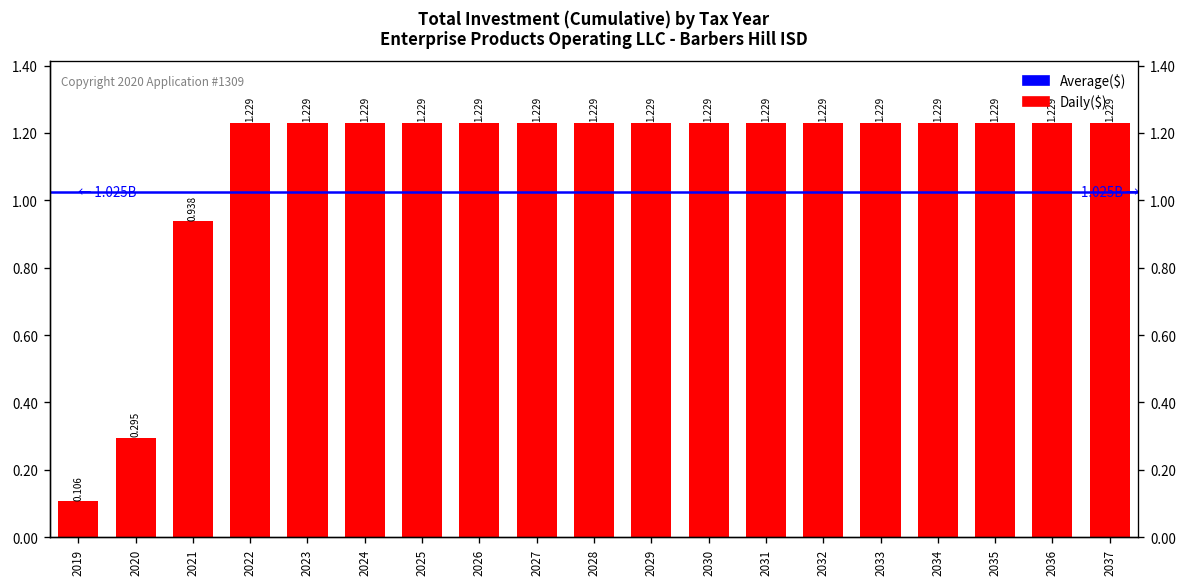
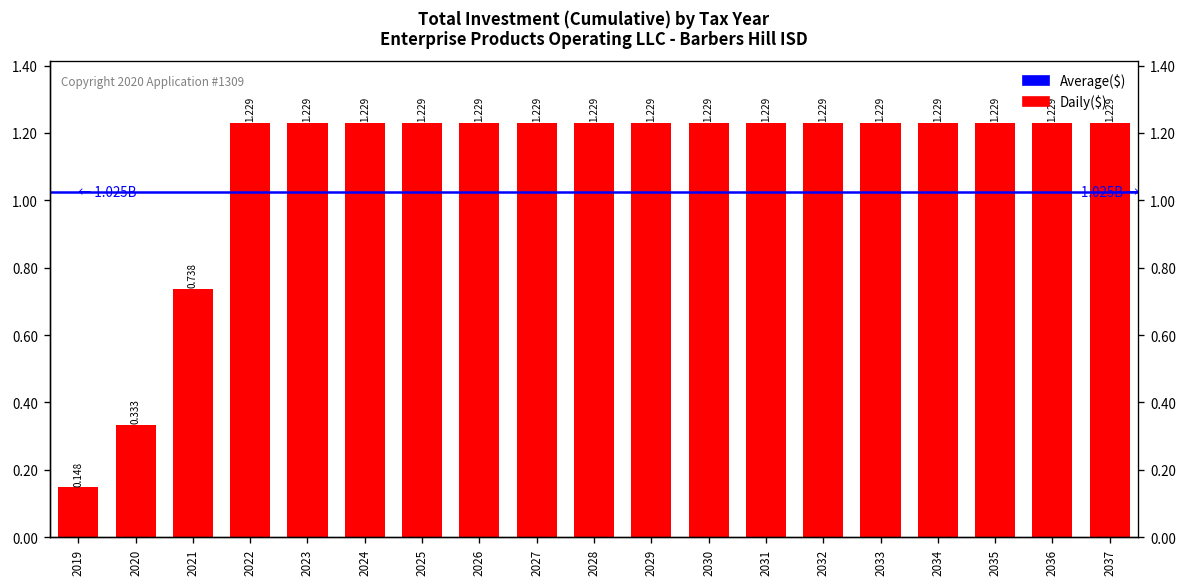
  {
-   "2019": 0.106,
-   "2020": 0.295,
-   "2021": 0.938
+   "2019": 0.148,
+   "2020": 0.333,
+   "2021": 0.738
  }
